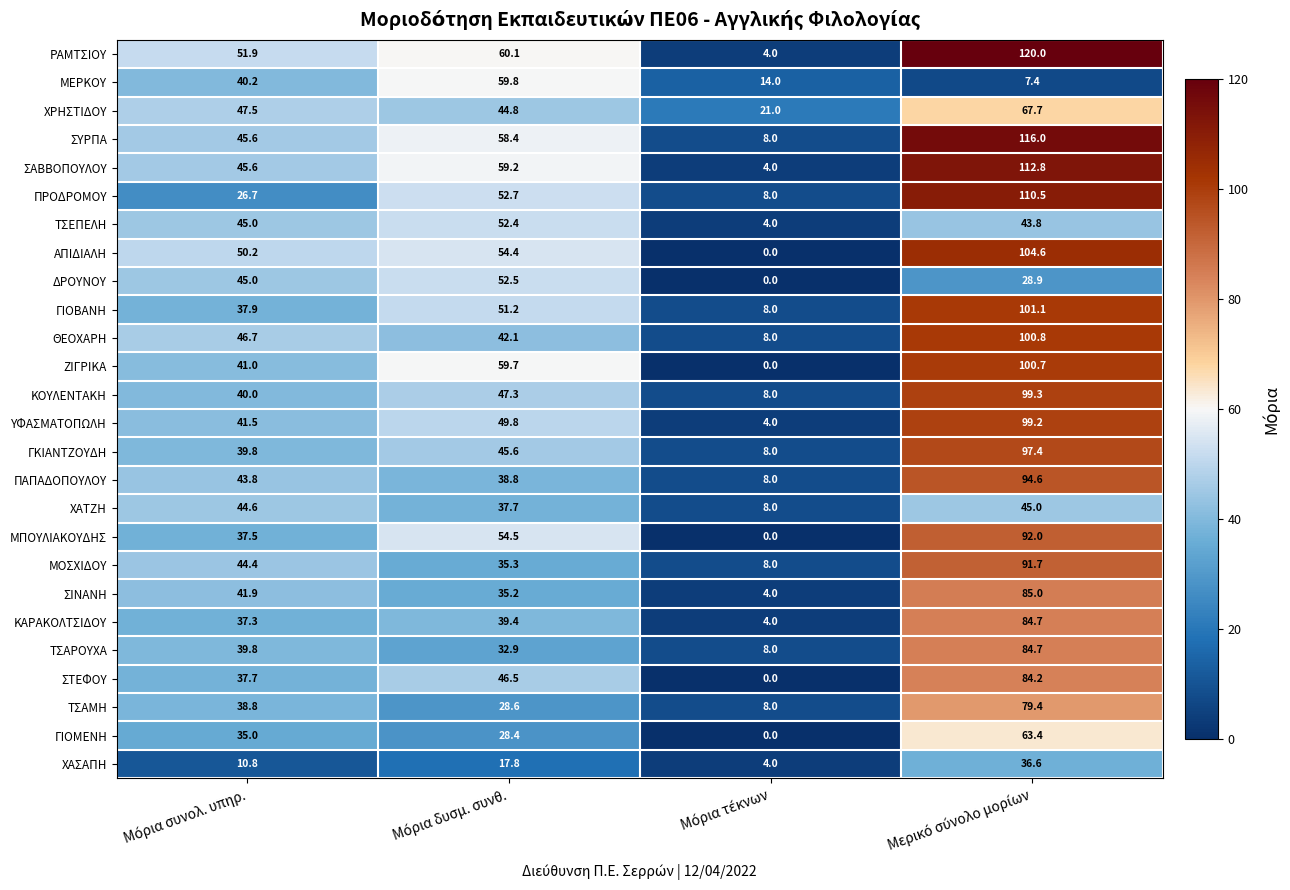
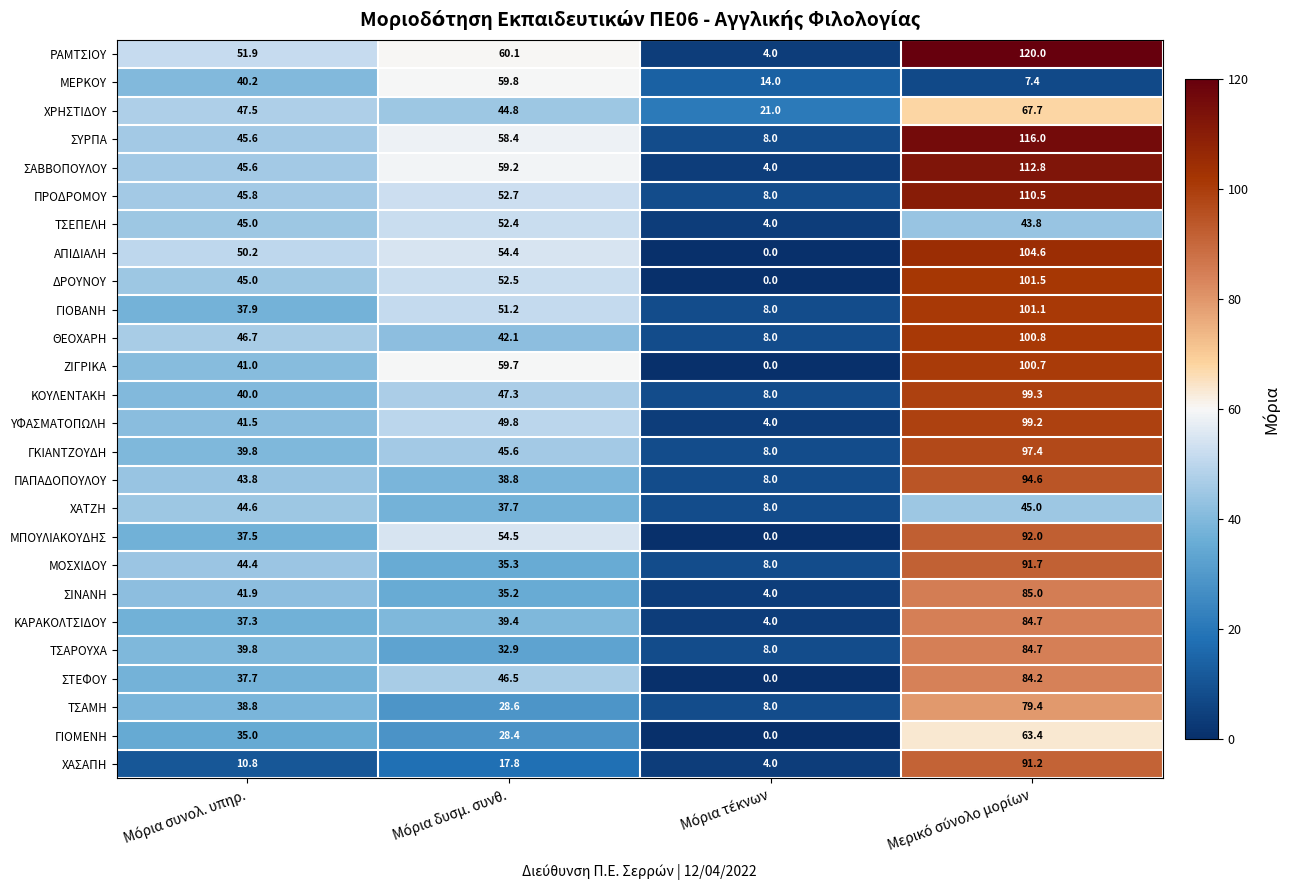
  {
    "ΡΑΜΤΣΙΟΥ": {
      "Μόρια συνολ. υπηρ.": 51.9,
      "Μόρια δυσμ. συνθ.": 60.1,
      "Μόρια τέκνων": 4.0,
      "Μερικό σύνολο μορίων": 120.0
    },
    "ΜΕΡΚΟΥ": {
      "Μόρια συνολ. υπηρ.": 40.2,
      "Μόρια δυσμ. συνθ.": 59.8,
      "Μόρια τέκνων": 14.0,
      "Μερικό σύνολο μορίων": 7.4
    },
    "ΧΡΗΣΤΙΔΟΥ": {
      "Μόρια συνολ. υπηρ.": 47.5,
      "Μόρια δυσμ. συνθ.": 44.8,
      "Μόρια τέκνων": 21.0,
      "Μερικό σύνολο μορίων": 67.7
    },
    "ΣΥΡΠΑ": {
      "Μόρια συνολ. υπηρ.": 45.6,
      "Μόρια δυσμ. συνθ.": 58.4,
      "Μόρια τέκνων": 8.0,
      "Μερικό σύνολο μορίων": 116.0
    },
    "ΣΑΒΒΟΠΟΥΛΟΥ": {
      "Μόρια συνολ. υπηρ.": 45.6,
      "Μόρια δυσμ. συνθ.": 59.2,
      "Μόρια τέκνων": 4.0,
      "Μερικό σύνολο μορίων": 112.8
    },
    "ΠΡΟΔΡΟΜΟΥ": {
-     "Μόρια συνολ. υπηρ.": 26.7,
+     "Μόρια συνολ. υπηρ.": 45.8,
      "Μόρια δυσμ. συνθ.": 52.7,
      "Μόρια τέκνων": 8.0,
      "Μερικό σύνολο μορίων": 110.5
    },
    "ΤΣΕΠΕΛΗ": {
      "Μόρια συνολ. υπηρ.": 45.0,
      "Μόρια δυσμ. συνθ.": 52.4,
      "Μόρια τέκνων": 4.0,
      "Μερικό σύνολο μορίων": 43.8
    },
    "ΑΠΙΔΙΑΛΗ": {
      "Μόρια συνολ. υπηρ.": 50.2,
      "Μόρια δυσμ. συνθ.": 54.4,
      "Μόρια τέκνων": 0.0,
      "Μερικό σύνολο μορίων": 104.6
    },
    "ΔΡΟΥΝΟΥ": {
      "Μόρια συνολ. υπηρ.": 45.0,
      "Μόρια δυσμ. συνθ.": 52.5,
      "Μόρια τέκνων": 0.0,
-     "Μερικό σύνολο μορίων": 28.9
+     "Μερικό σύνολο μορίων": 101.5
    },
    "ΓΙΟΒΑΝΗ": {
      "Μόρια συνολ. υπηρ.": 37.9,
      "Μόρια δυσμ. συνθ.": 51.2,
      "Μόρια τέκνων": 8.0,
      "Μερικό σύνολο μορίων": 101.1
    },
    "ΘΕΟΧΑΡΗ": {
      "Μόρια συνολ. υπηρ.": 46.7,
      "Μόρια δυσμ. συνθ.": 42.1,
      "Μόρια τέκνων": 8.0,
      "Μερικό σύνολο μορίων": 100.8
    },
    "ΖΙΓΡΙΚΑ": {
      "Μόρια συνολ. υπηρ.": 41.0,
      "Μόρια δυσμ. συνθ.": 59.7,
      "Μόρια τέκνων": 0.0,
      "Μερικό σύνολο μορίων": 100.7
    },
    "ΚΟΥΛΕΝΤΑΚΗ": {
      "Μόρια συνολ. υπηρ.": 40.0,
      "Μόρια δυσμ. συνθ.": 47.3,
      "Μόρια τέκνων": 8.0,
      "Μερικό σύνολο μορίων": 99.3
    },
    "ΥΦΑΣΜΑΤΟΠΩΛΗ": {
      "Μόρια συνολ. υπηρ.": 41.5,
      "Μόρια δυσμ. συνθ.": 49.8,
      "Μόρια τέκνων": 4.0,
      "Μερικό σύνολο μορίων": 99.2
    },
    "ΓΚΙΑΝΤΖΟΥΔΗ": {
      "Μόρια συνολ. υπηρ.": 39.8,
      "Μόρια δυσμ. συνθ.": 45.6,
      "Μόρια τέκνων": 8.0,
      "Μερικό σύνολο μορίων": 97.4
    },
    "ΠΑΠΑΔΟΠΟΥΛΟΥ": {
      "Μόρια συνολ. υπηρ.": 43.8,
      "Μόρια δυσμ. συνθ.": 38.8,
      "Μόρια τέκνων": 8.0,
      "Μερικό σύνολο μορίων": 94.6
    },
    "ΧΑΤΖΗ": {
      "Μόρια συνολ. υπηρ.": 44.6,
      "Μόρια δυσμ. συνθ.": 37.7,
      "Μόρια τέκνων": 8.0,
      "Μερικό σύνολο μορίων": 45.0
    },
    "ΜΠΟΥΛΙΑΚΟΥΔΗΣ": {
      "Μόρια συνολ. υπηρ.": 37.5,
      "Μόρια δυσμ. συνθ.": 54.5,
      "Μόρια τέκνων": 0.0,
      "Μερικό σύνολο μορίων": 92.0
    },
    "ΜΟΣΧΙΔΟΥ": {
      "Μόρια συνολ. υπηρ.": 44.4,
      "Μόρια δυσμ. συνθ.": 35.3,
      "Μόρια τέκνων": 8.0,
      "Μερικό σύνολο μορίων": 91.7
    },
    "ΣΙΝΑΝΗ": {
      "Μόρια συνολ. υπηρ.": 41.9,
      "Μόρια δυσμ. συνθ.": 35.2,
      "Μόρια τέκνων": 4.0,
      "Μερικό σύνολο μορίων": 85.0
    },
    "ΚΑΡΑΚΟΛΤΣΙΔΟΥ": {
      "Μόρια συνολ. υπηρ.": 37.3,
      "Μόρια δυσμ. συνθ.": 39.4,
      "Μόρια τέκνων": 4.0,
      "Μερικό σύνολο μορίων": 84.7
    },
    "ΤΣΑΡΟΥΧΑ": {
      "Μόρια συνολ. υπηρ.": 39.8,
      "Μόρια δυσμ. συνθ.": 32.9,
      "Μόρια τέκνων": 8.0,
      "Μερικό σύνολο μορίων": 84.7
    },
    "ΣΤΕΦΟΥ": {
      "Μόρια συνολ. υπηρ.": 37.7,
      "Μόρια δυσμ. συνθ.": 46.5,
      "Μόρια τέκνων": 0.0,
      "Μερικό σύνολο μορίων": 84.2
    },
    "ΤΣΑΜΗ": {
      "Μόρια συνολ. υπηρ.": 38.8,
      "Μόρια δυσμ. συνθ.": 28.6,
      "Μόρια τέκνων": 8.0,
      "Μερικό σύνολο μορίων": 79.4
    },
    "ΓΙΟΜΕΝΗ": {
      "Μόρια συνολ. υπηρ.": 35.0,
      "Μόρια δυσμ. συνθ.": 28.4,
      "Μόρια τέκνων": 0.0,
      "Μερικό σύνολο μορίων": 63.4
    },
    "ΧΑΣΑΠΗ": {
      "Μόρια συνολ. υπηρ.": 10.8,
      "Μόρια δυσμ. συνθ.": 17.8,
      "Μόρια τέκνων": 4.0,
-     "Μερικό σύνολο μορίων": 36.6
+     "Μερικό σύνολο μορίων": 91.2
    }
  }
